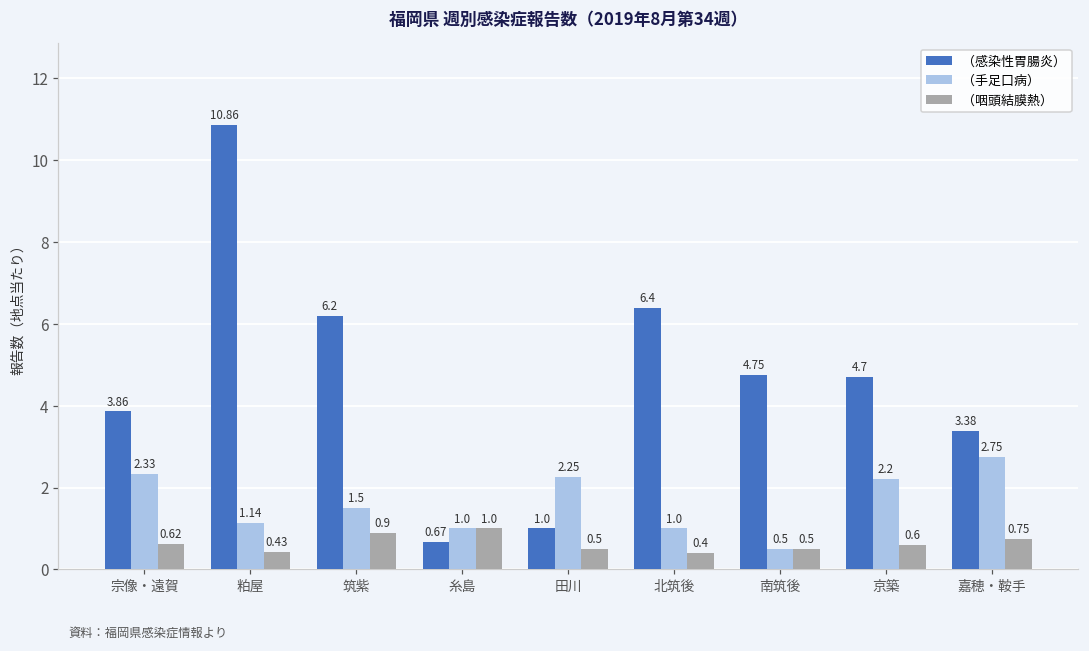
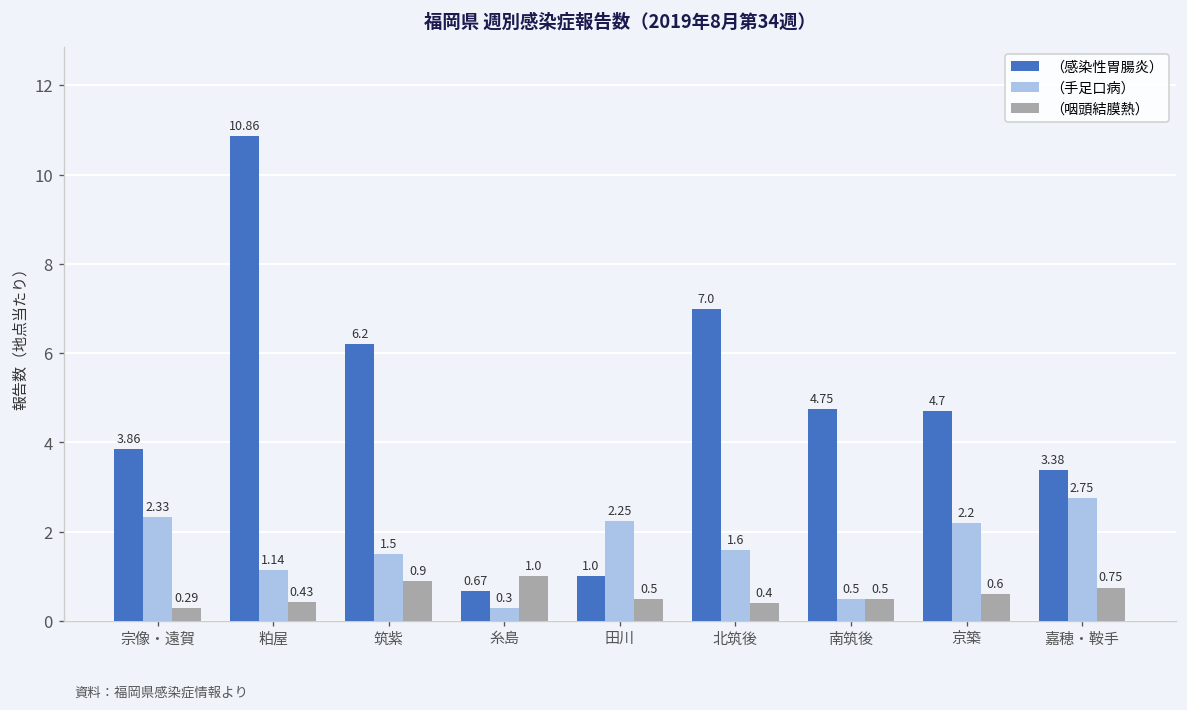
  {
    "（感染性胃腸炎）": {
      "宗像・遠賀": 3.86,
      "粕屋": 10.86,
      "筑紫": 6.2,
      "糸島": 0.67,
      "田川": 1.0,
-     "北筑後": 6.4,
+     "北筑後": 7.0,
      "南筑後": 4.75,
      "京築": 4.7,
      "嘉穂・鞍手": 3.38
    },
    "（手足口病）": {
      "宗像・遠賀": 2.33,
      "粕屋": 1.14,
      "筑紫": 1.5,
-     "糸島": 1.0,
+     "糸島": 0.3,
      "田川": 2.25,
-     "北筑後": 1.0,
+     "北筑後": 1.6,
      "南筑後": 0.5,
      "京築": 2.2,
      "嘉穂・鞍手": 2.75
    },
    "（咽頭結膜熱）": {
-     "宗像・遠賀": 0.62,
+     "宗像・遠賀": 0.29,
      "粕屋": 0.43,
      "筑紫": 0.9,
      "糸島": 1.0,
      "田川": 0.5,
      "北筑後": 0.4,
      "南筑後": 0.5,
      "京築": 0.6,
      "嘉穂・鞍手": 0.75
    }
  }
